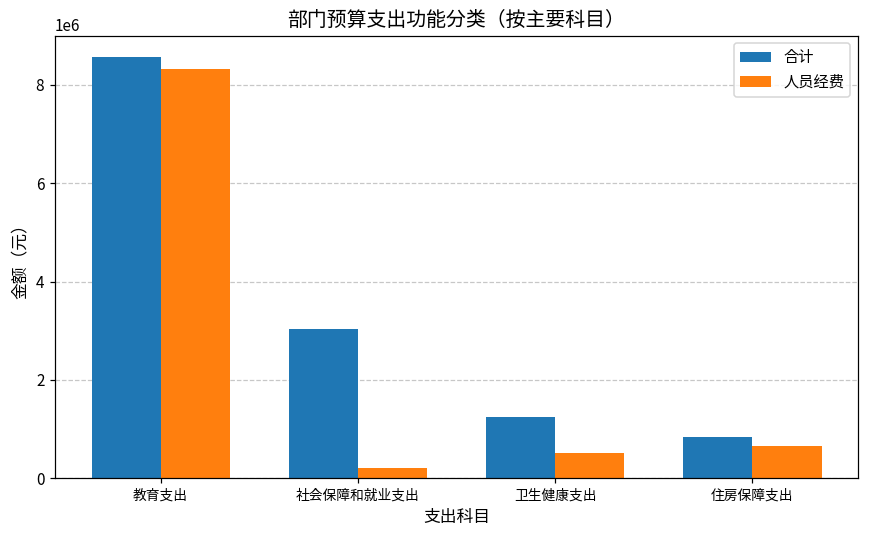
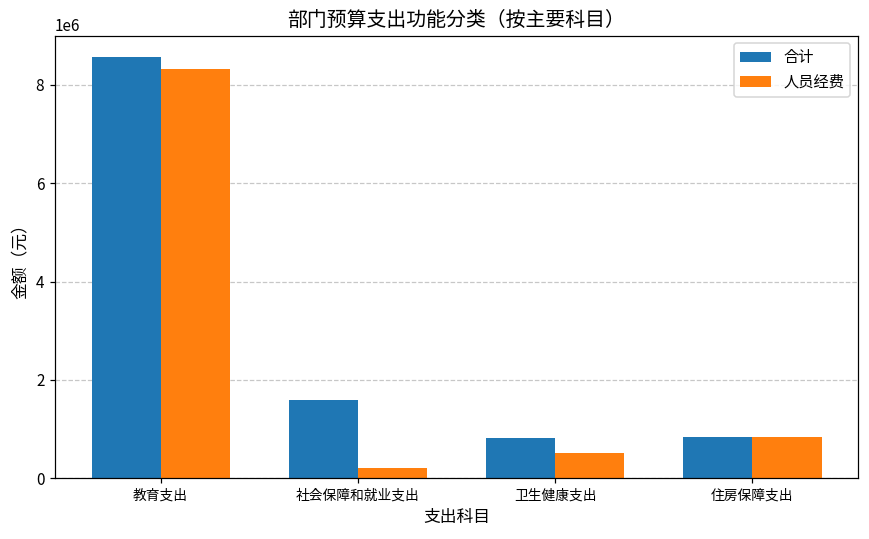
  {
    "合计": {
      "教育支出": 8600000,
-     "社会保障和就业支出": 3000000,
-     "卫生健康支出": 1200000,
+     "社会保障和就业支出": 1600000,
+     "卫生健康支出": 800000,
      "住房保障支出": 800000
    },
    "人员经费": {
      "教育支出": 8300000,
      "社会保障和就业支出": 200000,
      "卫生健康支出": 500000,
-     "住房保障支出": 700000
+     "住房保障支出": 800000
    }
  }
